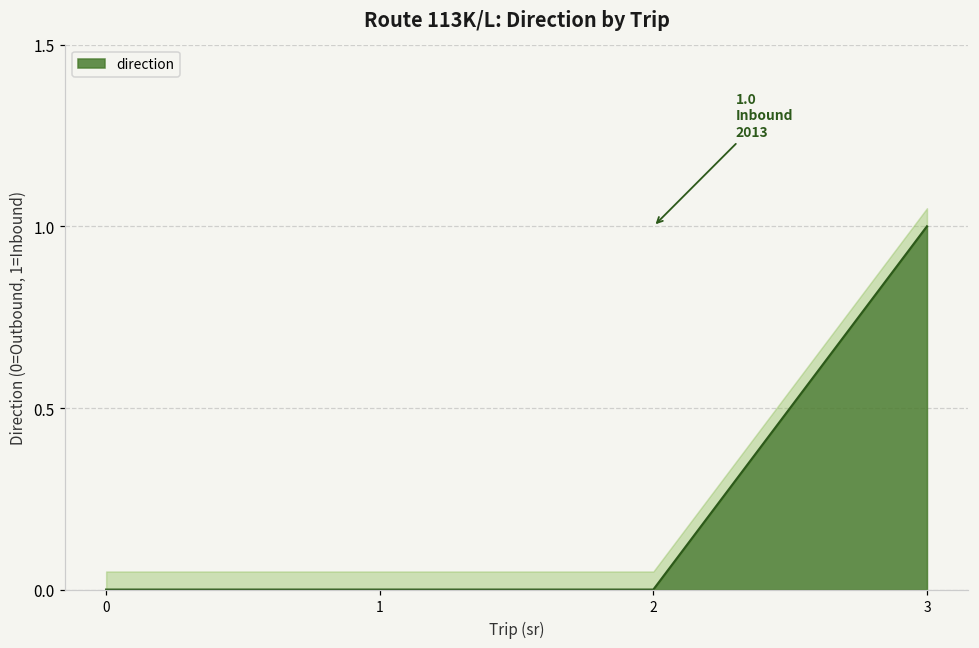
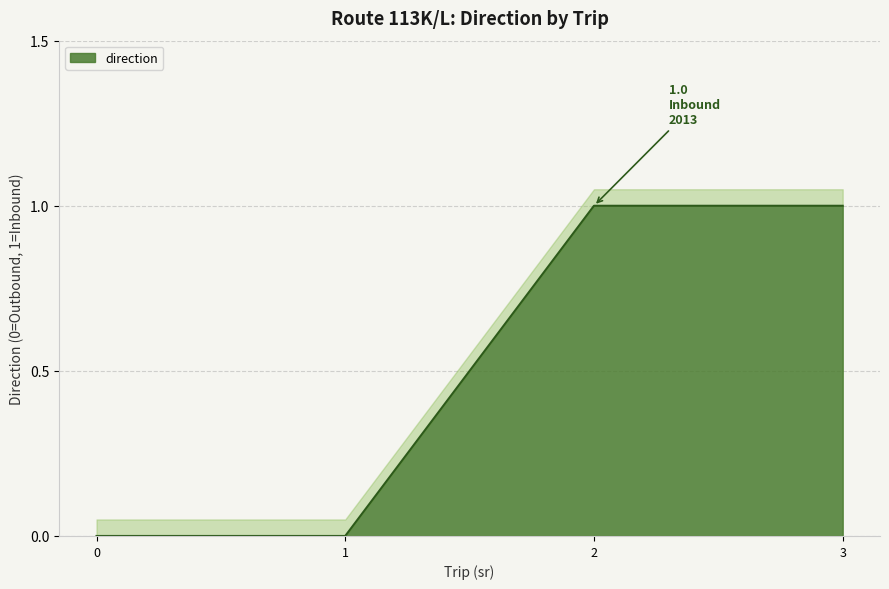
  {
    "direction": {
      "0": 0,
      "1": 0,
-     "2": 0,
+     "2": 1,
      "3": 1
    }
  }
